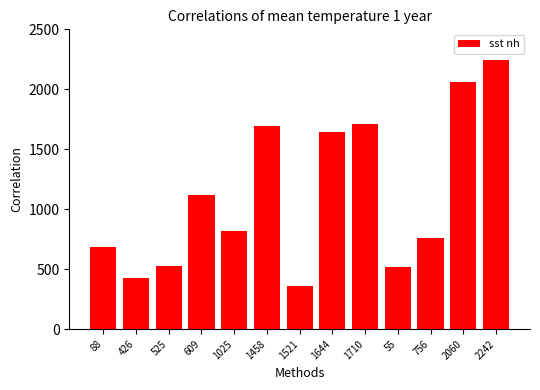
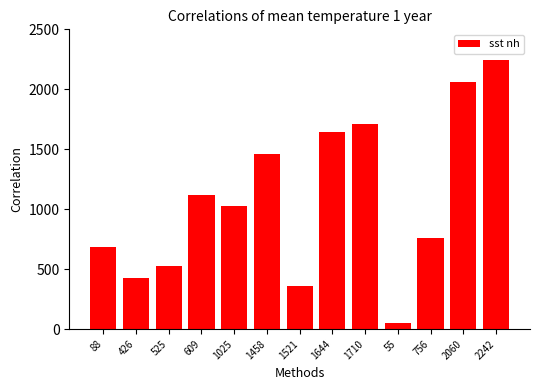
  {
    "88": 690,
    "426": 430,
    "525": 530,
    "609": 1120,
-   "1025": 820,
-   "1458": 1690,
+   "1025": 1030,
+   "1458": 1460,
    "1521": 360,
    "1644": 1640,
    "1710": 1710,
-   "55": 510,
+   "55": 60,
    "756": 760,
    "2060": 2060,
    "2242": 2240
  }
